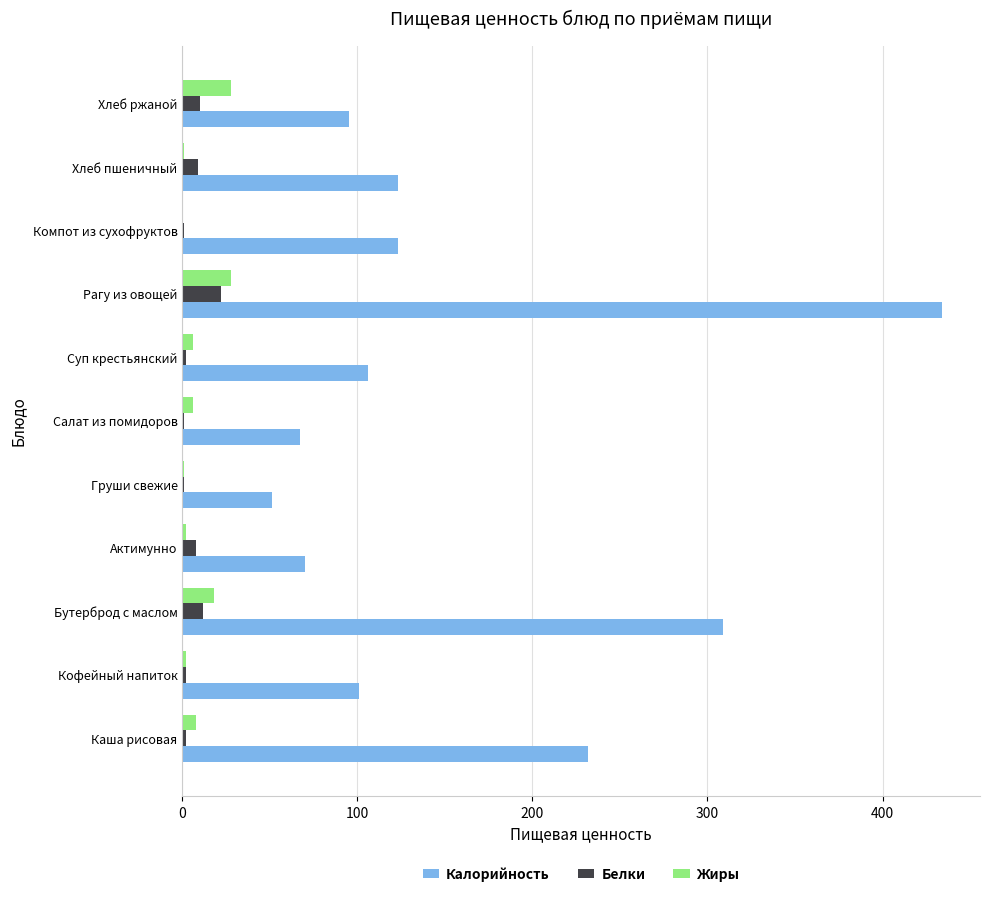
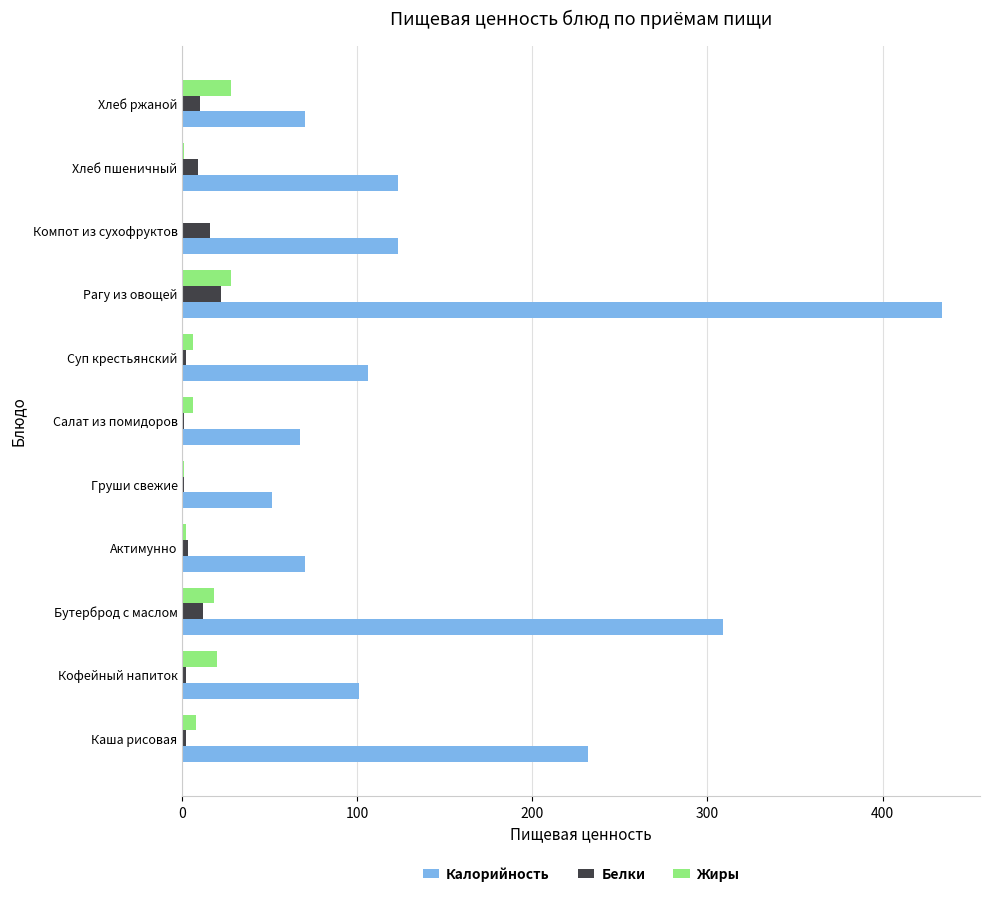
  {
    "Калорийность": {
-     "Хлеб ржаной": 95,
+     "Хлеб ржаной": 70,
      "Хлеб пшеничный": 123,
      "Компот из сухофруктов": 123,
      "Рагу из овощей": 434,
      "Суп крестьянский": 106,
      "Салат из помидоров": 67,
      "Груши свежие": 51,
      "Актимунно": 70,
      "Бутерброд с маслом": 309,
      "Кофейный напиток": 101,
      "Каша рисовая": 232
    },
    "Белки": {
      "Хлеб ржаной": 10,
      "Хлеб пшеничный": 9,
-     "Компот из сухофруктов": 1,
+     "Компот из сухофруктов": 16,
      "Рагу из овощей": 22,
      "Суп крестьянский": 2,
-     "Актимунно": 8,
+     "Актимунно": 3,
      "Бутерброд с маслом": 12,
      "Кофейный напиток": 2,
      "Каша рисовая": 2
    },
    "Жиры": {
      "Хлеб ржаной": 28,
      "Компот из сухофруктов": 0,
      "Рагу из овощей": 28,
      "Суп крестьянский": 6,
      "Салат из помидоров": 6,
      "Актимунно": 2,
      "Бутерброд с маслом": 18,
-     "Кофейный напиток": 2,
+     "Кофейный напиток": 20,
      "Каша рисовая": 8
    }
  }
